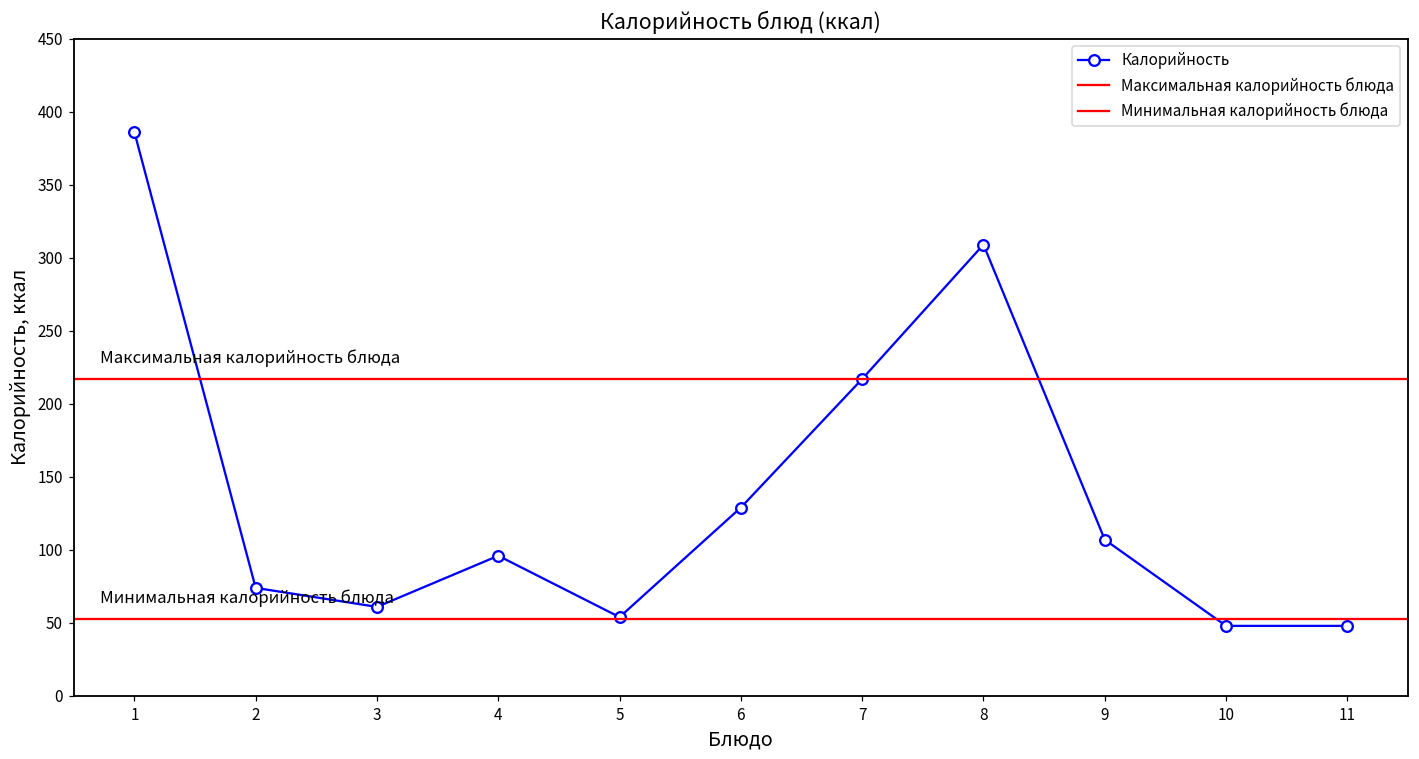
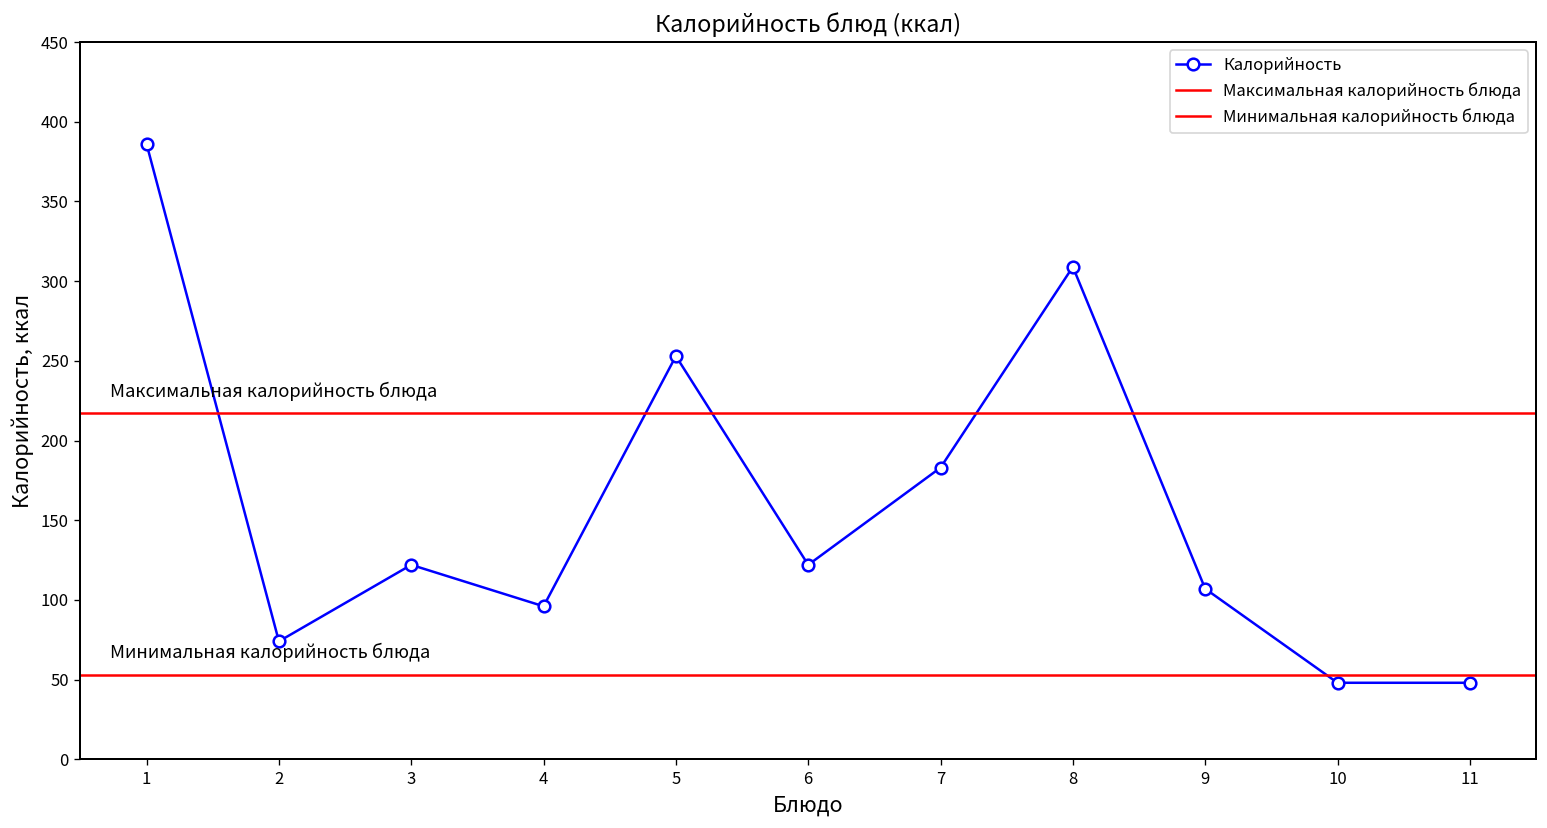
  {
    "1": 386,
    "2": 74,
-   "3": 61,
+   "3": 122,
    "4": 96,
-   "5": 54,
-   "6": 129,
-   "7": 217,
+   "5": 253,
+   "6": 122,
+   "7": 183,
    "8": 309,
    "9": 107,
    "10": 48,
    "11": 48
  }
